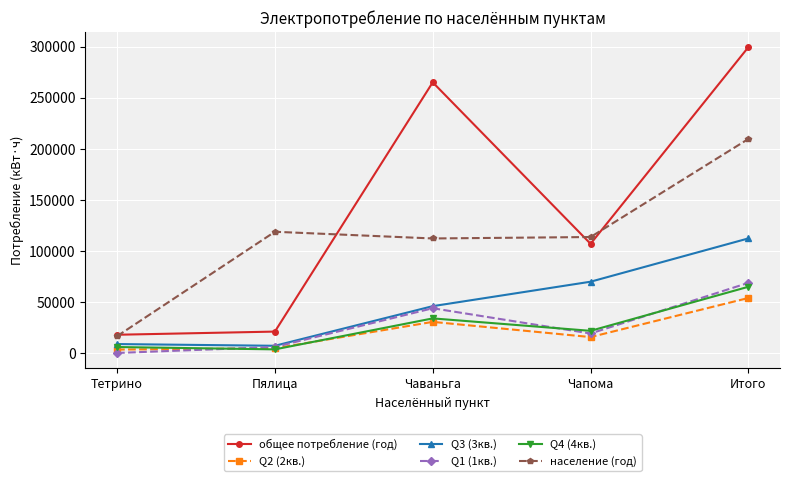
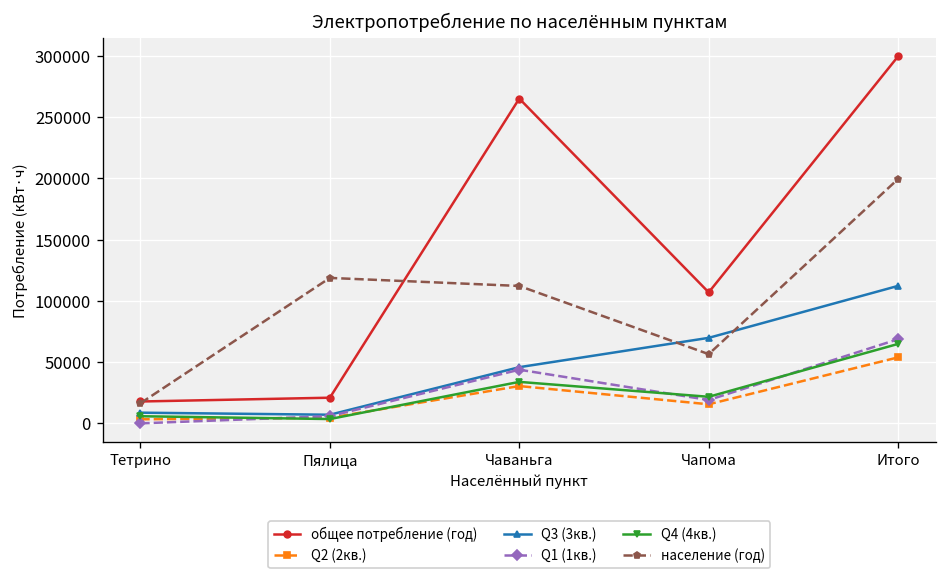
  {
    "общее потребление (год)": {
      "Пялица": 21000,
      "Чаваньга": 265000,
      "Чапома": 107000,
      "Итого": 300000
    },
    "Q2 (2кв.)": {
      "Чаваньга": 30000,
      "Чапома": 16000,
      "Итого": 54000
    },
    "Q3 (3кв.)": {
      "Тетрино": 9000,
      "Чапома": 70000,
      "Итого": 112000
    },
    "Q1 (1кв.)": {
      "Тетрино": 0,
      "Чапома": 19000,
      "Итого": 69000
    },
    "Q4 (4кв.)": {
      "Чаваньга": 34000,
      "Чапома": 22000,
      "Итого": 65000
    },
    "население (год)": {
      "Пялица": 119000,
      "Чаваньга": 112000,
-     "Чапома": 114000,
-     "Итого": 210000
+     "Чапома": 56000,
+     "Итого": 199000
    }
  }
